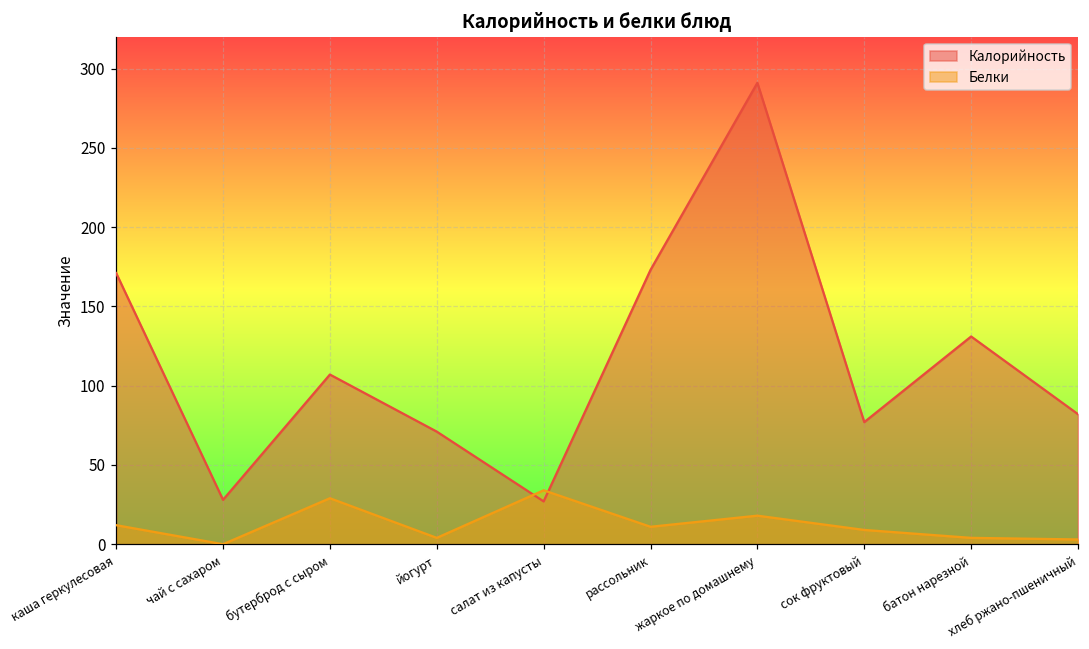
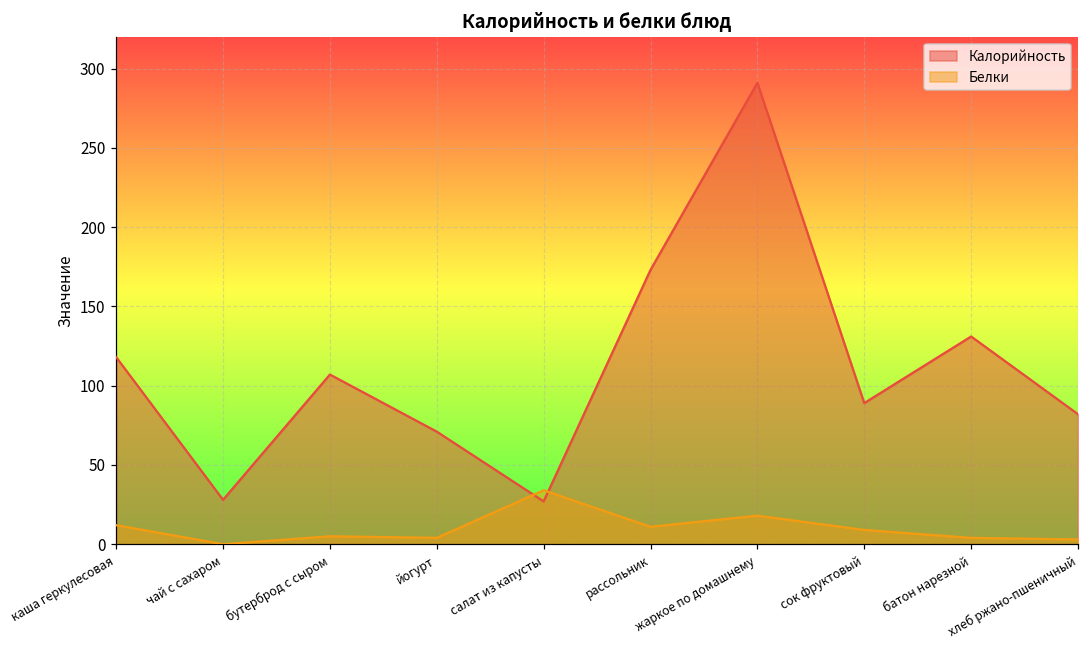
  {
    "Калорийность": {
-     "каша геркулесовая": 171,
+     "каша геркулесовая": 118,
      "чай с сахаром": 28,
      "бутерброд с сыром": 107,
      "йогурт": 71,
      "салат из капусты": 27,
      "рассольник": 173,
      "жаркое по домашнему": 291,
-     "сок фруктовый": 77,
+     "сок фруктовый": 89,
      "батон нарезной": 131,
      "хлеб ржано-пшеничный": 82
    },
    "Белки": {
      "каша геркулесовая": 12,
      "чай с сахаром": 0,
-     "бутерброд с сыром": 29,
+     "бутерброд с сыром": 5,
      "йогурт": 4,
      "салат из капусты": 34,
      "рассольник": 11,
      "жаркое по домашнему": 18,
      "сок фруктовый": 9,
      "батон нарезной": 4,
      "хлеб ржано-пшеничный": 3
    }
  }
